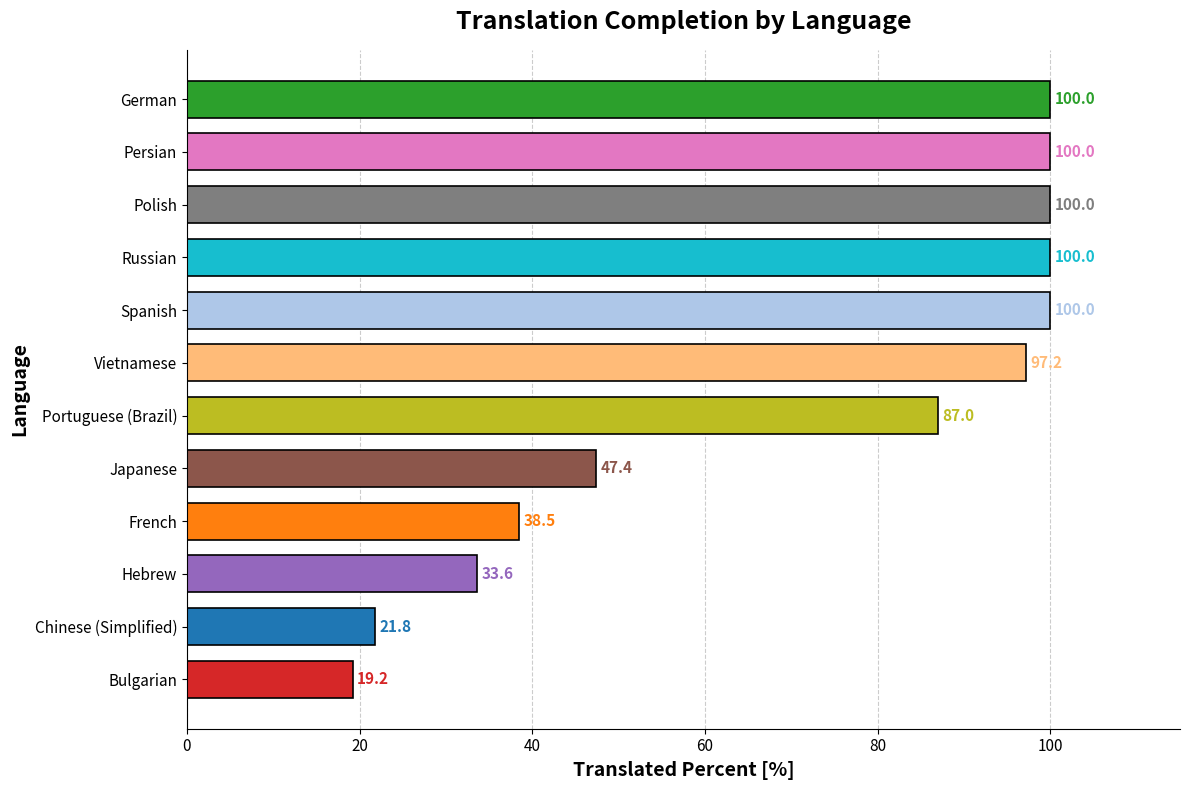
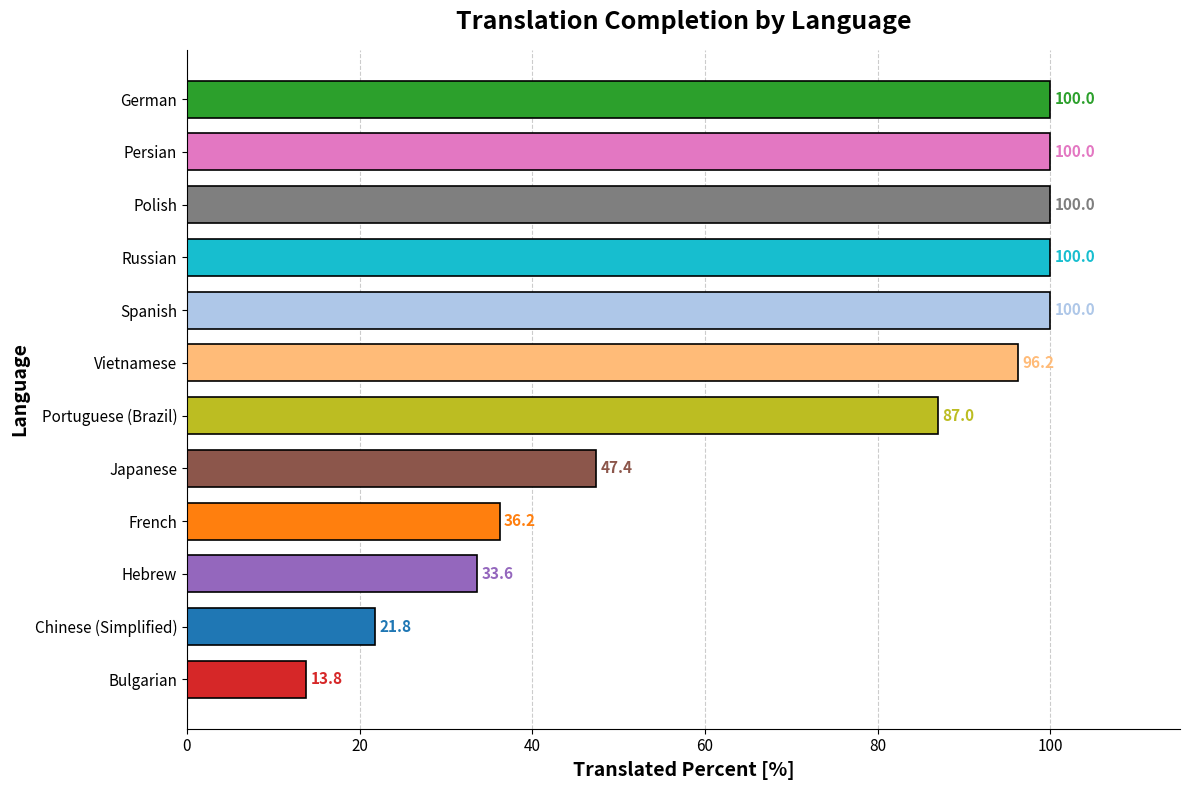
  {
    "German": 100.0,
    "Persian": 100.0,
    "Polish": 100.0,
    "Russian": 100.0,
    "Spanish": 100.0,
-   "Vietnamese": 97.2,
+   "Vietnamese": 96.2,
    "Portuguese (Brazil)": 87.0,
    "Japanese": 47.4,
-   "French": 38.5,
+   "French": 36.2,
    "Hebrew": 33.6,
    "Chinese (Simplified)": 21.8,
-   "Bulgarian": 19.2
+   "Bulgarian": 13.8
  }
